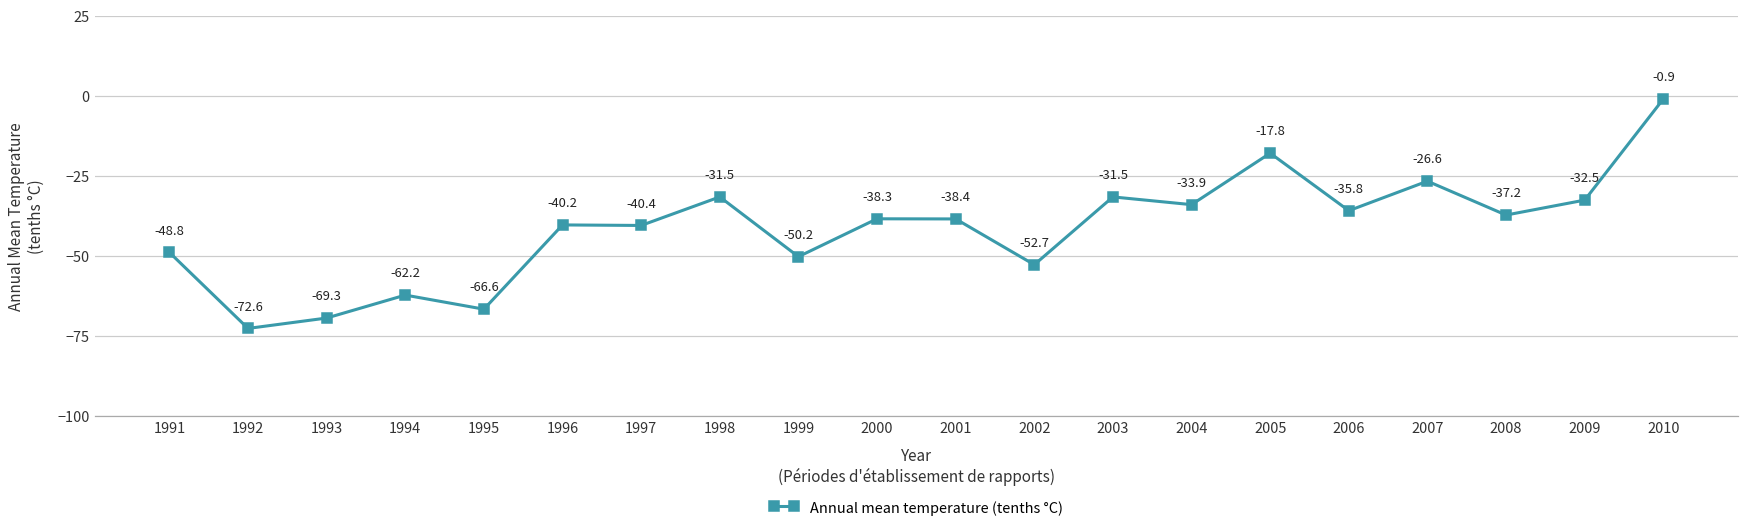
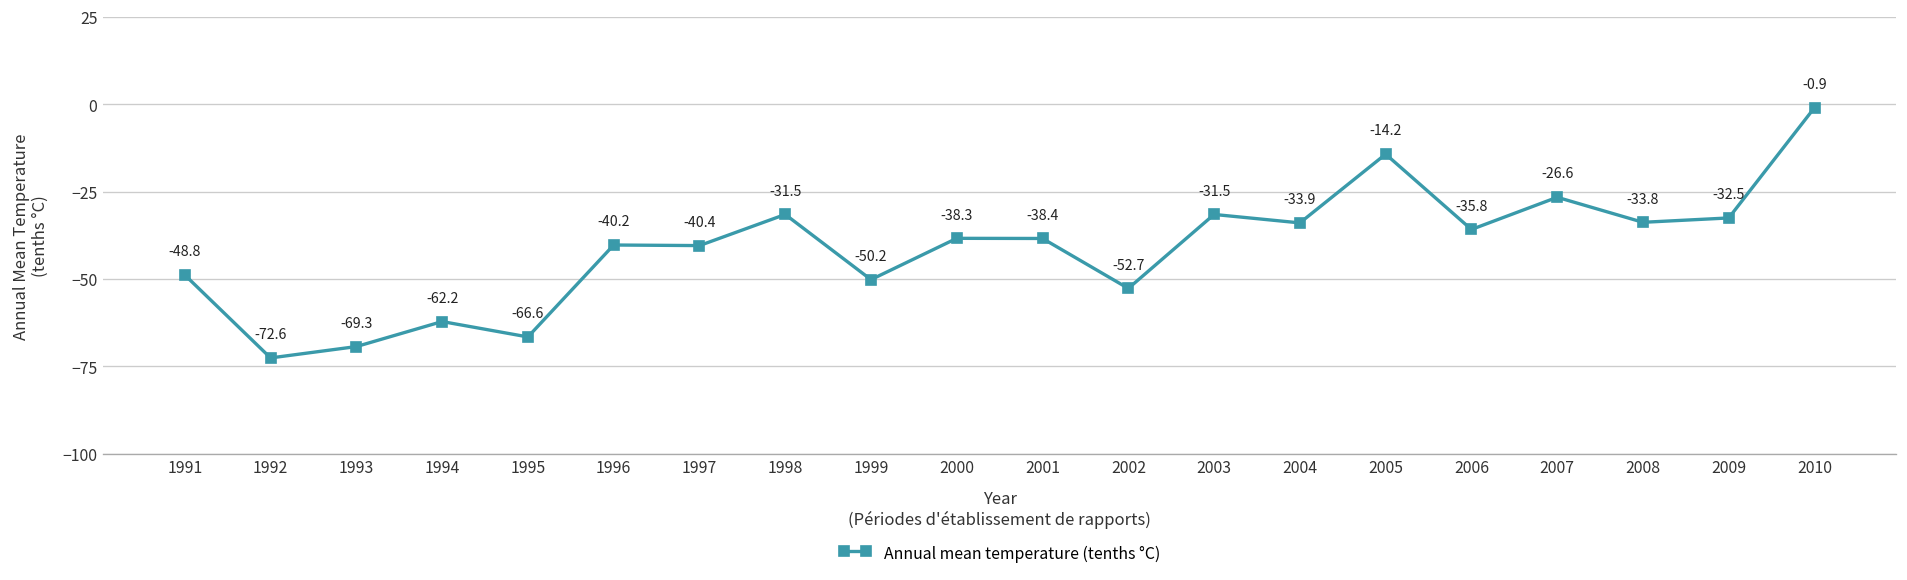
  {
    "1991": -48.8,
    "1992": -72.6,
    "1993": -69.3,
    "1994": -62.2,
    "1995": -66.6,
    "1996": -40.2,
    "1997": -40.4,
    "1998": -31.5,
    "1999": -50.2,
    "2000": -38.3,
    "2001": -38.4,
    "2002": -52.7,
    "2003": -31.5,
    "2004": -33.9,
-   "2005": -17.8,
+   "2005": -14.2,
    "2006": -35.8,
    "2007": -26.6,
-   "2008": -37.2,
+   "2008": -33.8,
    "2009": -32.5,
    "2010": -0.9
  }
